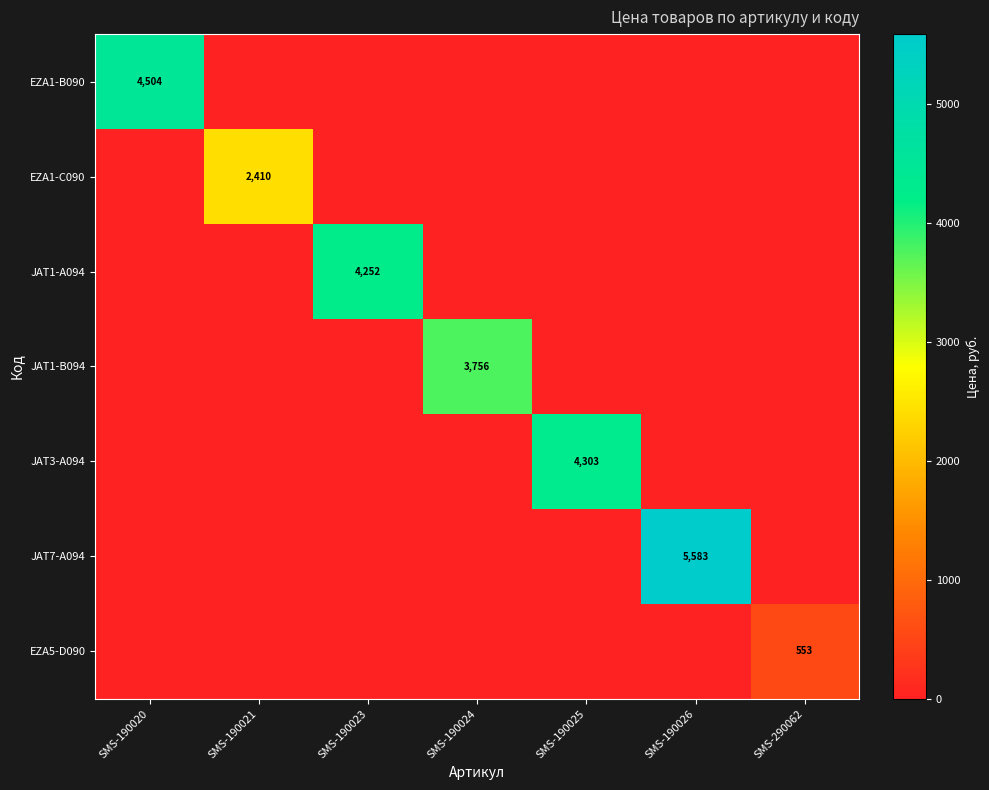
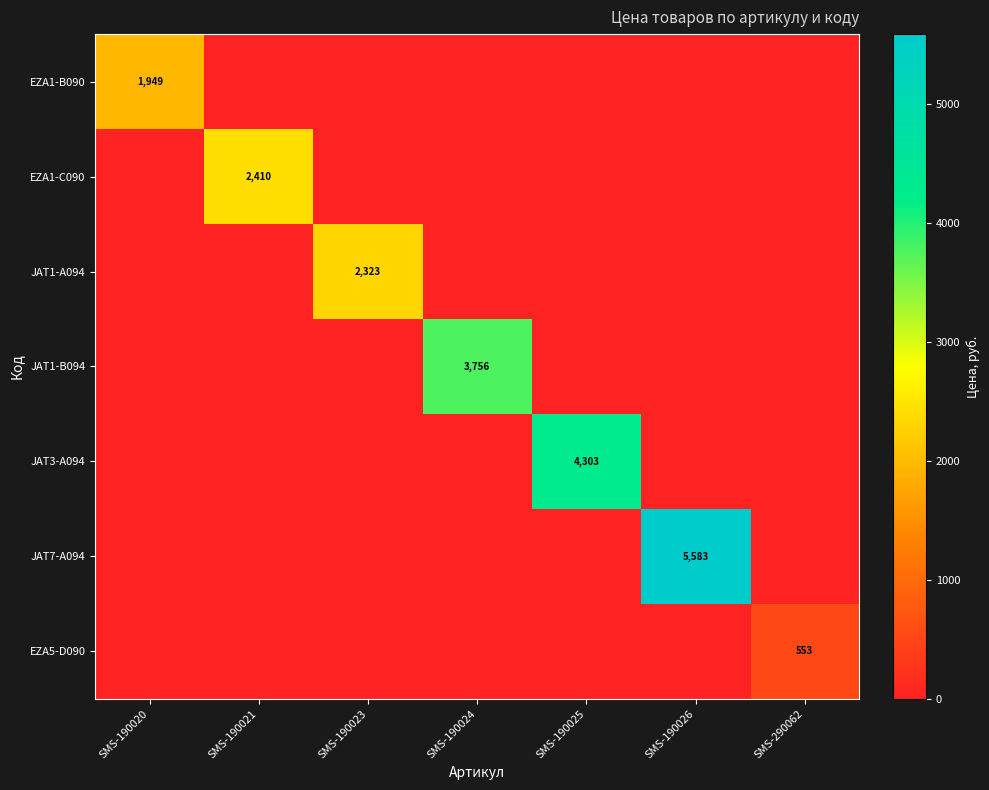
  {
    "EZA1-B090": {
-     "SMS-190020": "4,504"
+     "SMS-190020": "1,949"
    },
    "EZA1-C090": {
      "SMS-190021": "2,410"
    },
    "JAT1-A094": {
-     "SMS-190023": "4,252"
+     "SMS-190023": "2,323"
    },
    "JAT1-B094": {
      "SMS-190024": "3,756"
    },
    "JAT3-A094": {
      "SMS-190025": "4,303"
    },
    "JAT7-A094": {
      "SMS-190026": "5,583"
    },
    "EZA5-D090": {
      "SMS-290062": "553"
    }
  }
